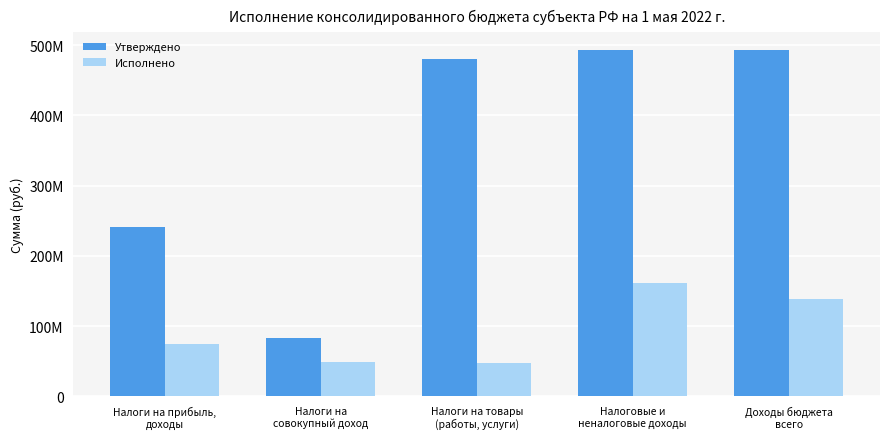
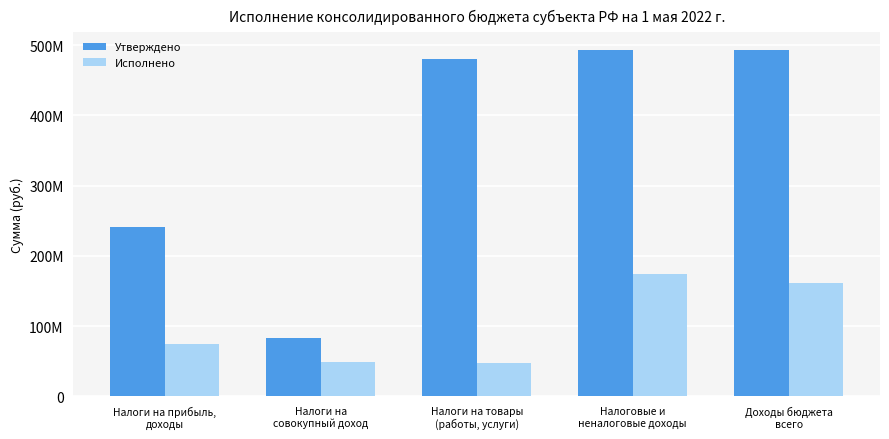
  {
    "Утверждено": {
      "Налоги на прибыль, доходы": 240000000,
      "Налоги на совокупный доход": 80000000,
      "Налоги на товары (работы, услуги)": 480000000,
      "Налоговые и неналоговые доходы": 490000000,
      "Доходы бюджета всего": 490000000
    },
    "Исполнено": {
      "Налоги на прибыль, доходы": 70000000,
      "Налоги на совокупный доход": 50000000,
      "Налоги на товары (работы, услуги)": 50000000,
-     "Налоговые и неналоговые доходы": 160000000,
-     "Доходы бюджета всего": 140000000
+     "Налоговые и неналоговые доходы": 170000000,
+     "Доходы бюджета всего": 160000000
    }
  }
